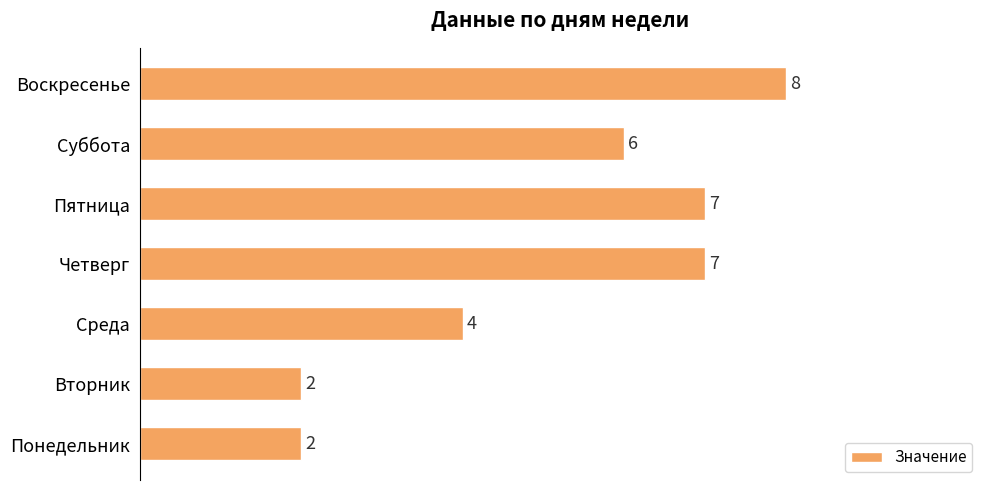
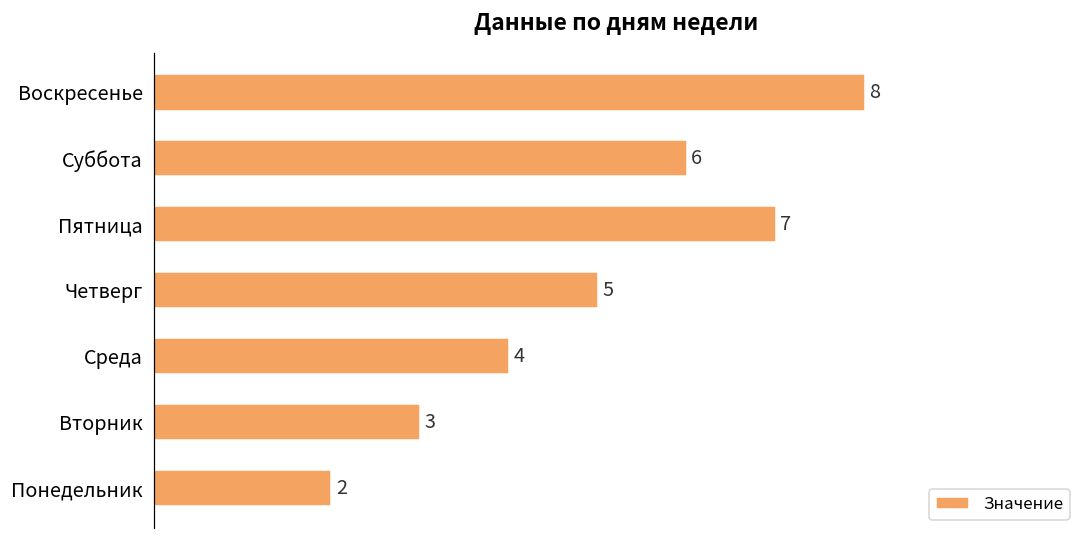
  {
    "Воскресенье": 8,
    "Суббота": 6,
    "Пятница": 7,
-   "Четверг": 7,
+   "Четверг": 5,
    "Среда": 4,
-   "Вторник": 2,
+   "Вторник": 3,
    "Понедельник": 2
  }
